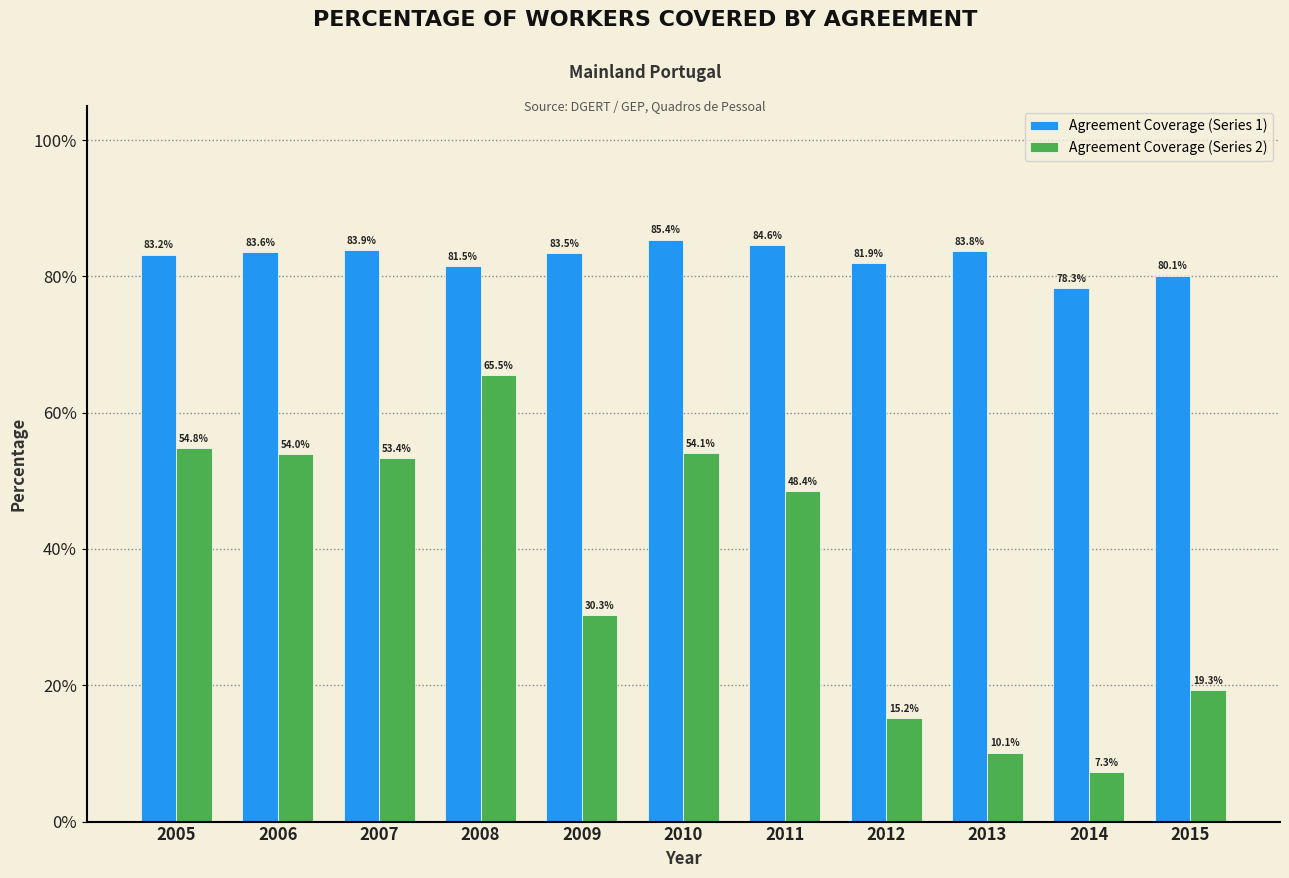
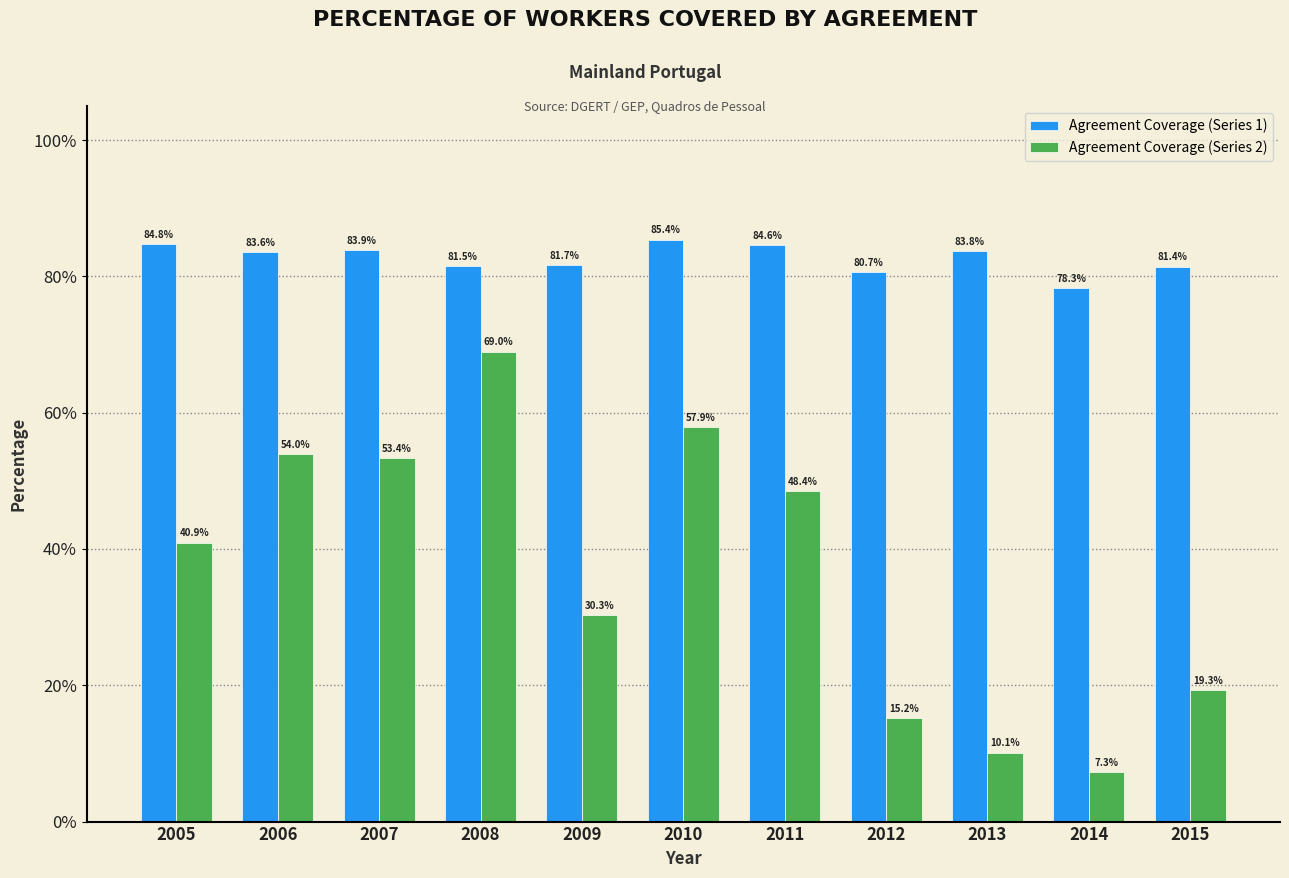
  {
    "Agreement Coverage (Series 1)": {
-     "2005": "83.2%",
+     "2005": "84.8%",
      "2006": "83.6%",
      "2007": "83.9%",
      "2008": "81.5%",
-     "2009": "83.5%",
+     "2009": "81.7%",
      "2010": "85.4%",
      "2011": "84.6%",
-     "2012": "81.9%",
+     "2012": "80.7%",
      "2013": "83.8%",
      "2014": "78.3%",
-     "2015": "80.1%"
+     "2015": "81.4%"
    },
    "Agreement Coverage (Series 2)": {
-     "2005": "54.8%",
+     "2005": "40.9%",
      "2006": "54.0%",
      "2007": "53.4%",
-     "2008": "65.5%",
+     "2008": "69.0%",
      "2009": "30.3%",
-     "2010": "54.1%",
+     "2010": "57.9%",
      "2011": "48.4%",
      "2012": "15.2%",
      "2013": "10.1%",
      "2014": "7.3%",
      "2015": "19.3%"
    }
  }
